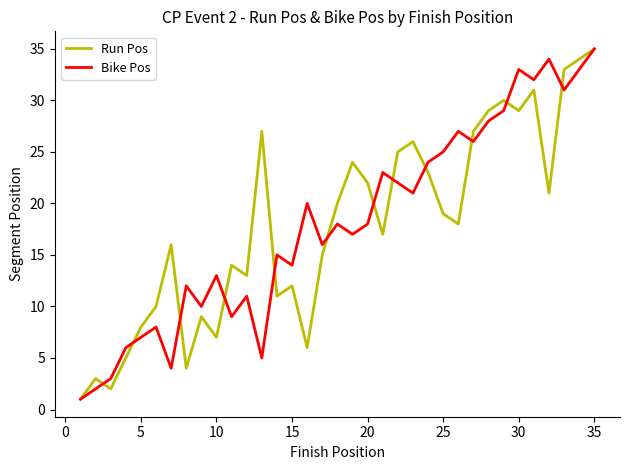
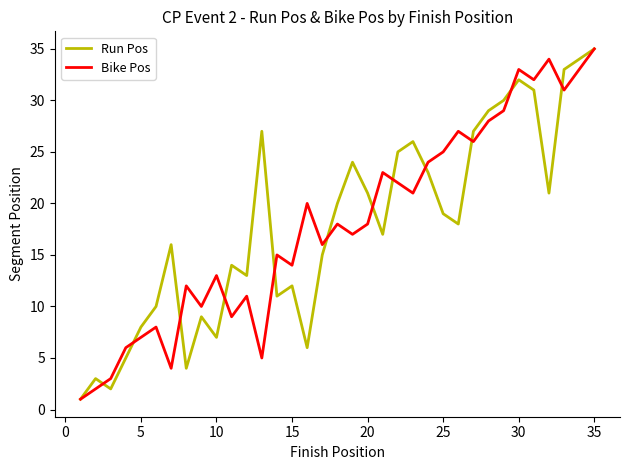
  {
    "Run Pos": {
      "5": 8,
      "10": 7,
      "15": 12,
-     "20": 22,
+     "20": 21,
      "25": 19,
-     "30": 29
+     "30": 32
    },
    "Bike Pos": {
      "5": 7,
      "10": 13,
      "15": 14,
      "20": 18,
      "25": 25,
      "30": 33
    }
  }
